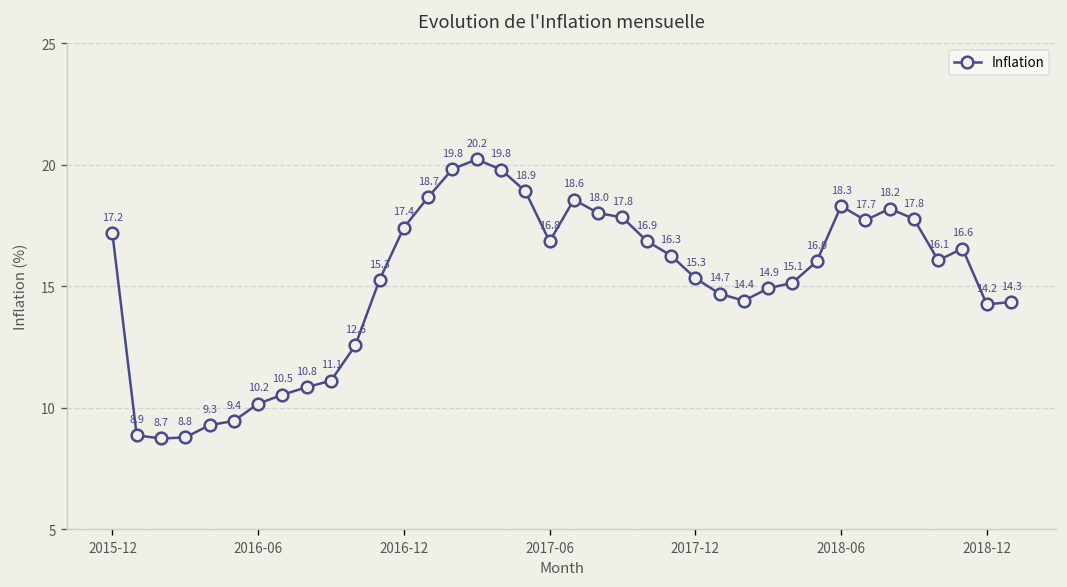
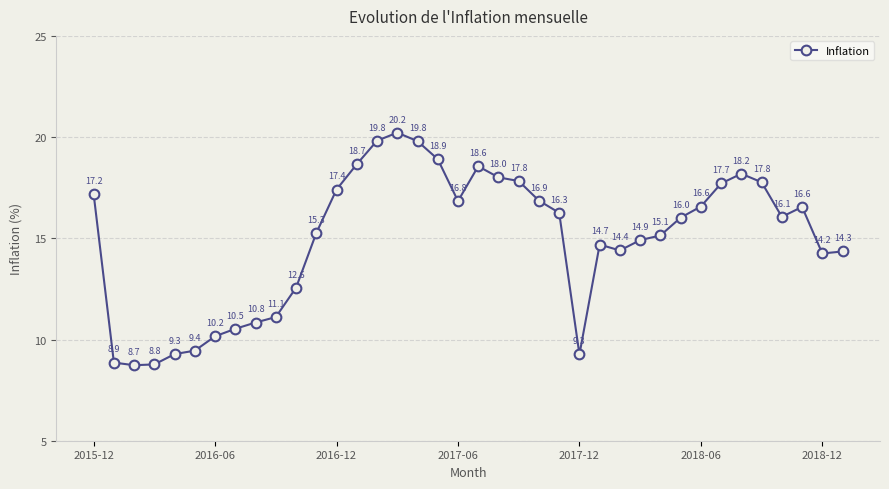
  {
    "2015-12": 17.2,
    "2016-06": 10.2,
    "2016-12": 17.4,
    "2017-06": 16.8,
-   "2017-12": 15.3,
-   "2018-06": 18.3,
+   "2017-12": 9.3,
+   "2018-06": 16.6,
    "2018-12": 14.2
  }
